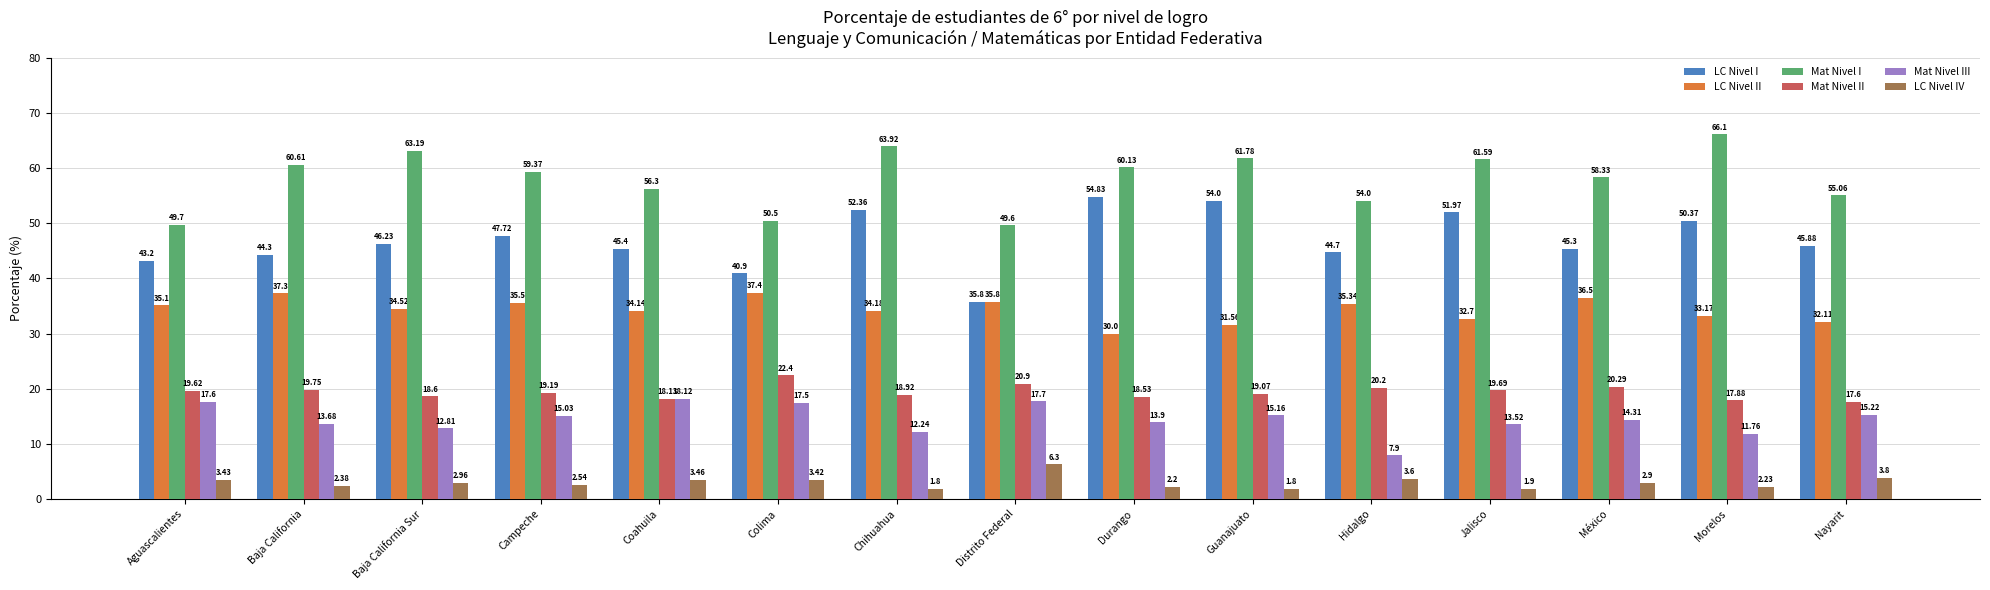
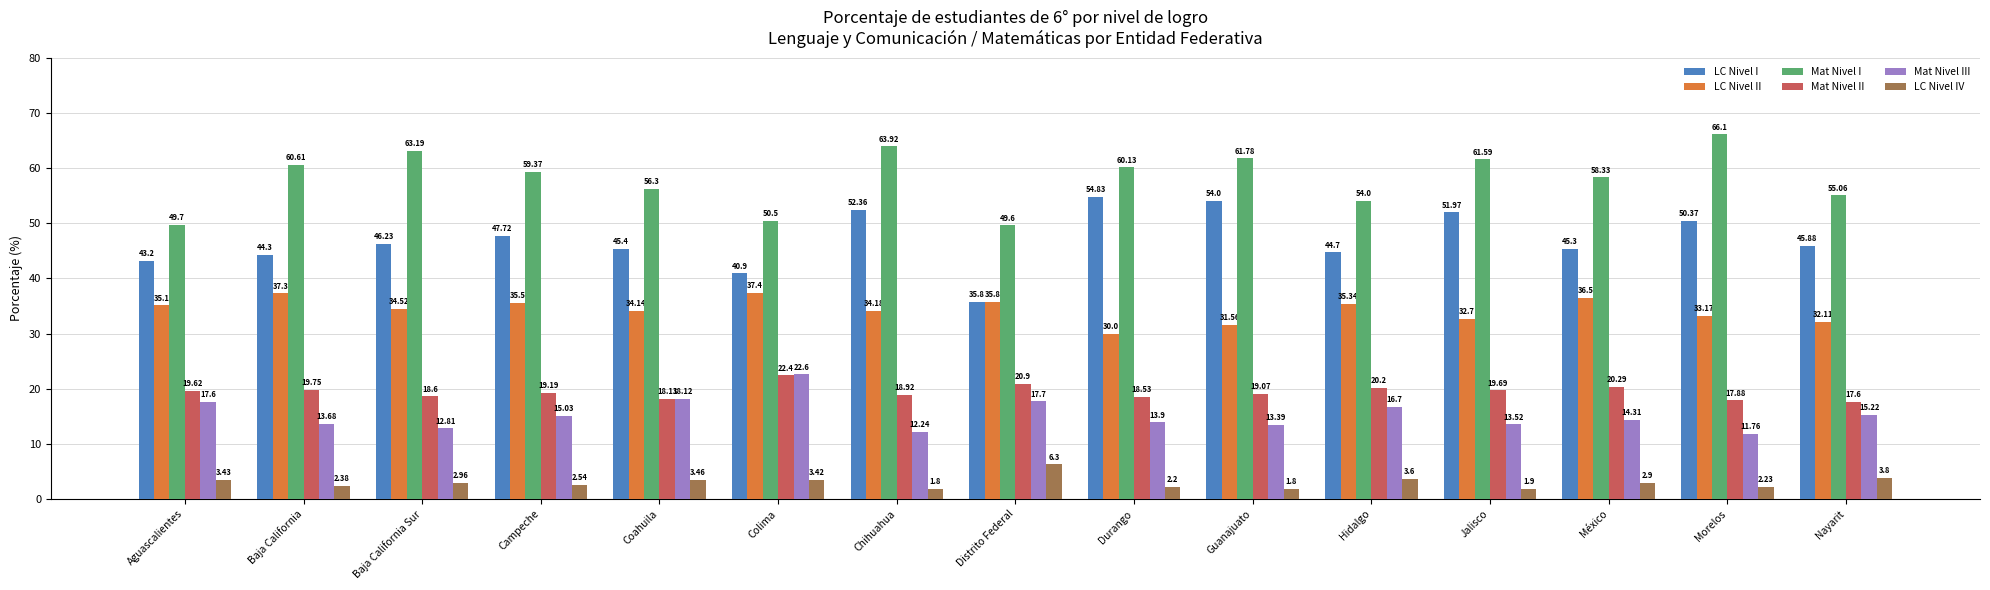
  {
    "LC Nivel I": {
      "Aguascalientes": 43.2,
      "Baja California": 44.3,
      "Baja California Sur": 46.23,
      "Campeche": 47.72,
      "Coahuila": 45.4,
      "Colima": 40.9,
      "Chihuahua": 52.36,
      "Distrito Federal": 35.8,
      "Durango": 54.83,
      "Guanajuato": 54.0,
      "Hidalgo": 44.7,
      "Jalisco": 51.97,
      "México": 45.3,
      "Morelos": 50.37,
      "Nayarit": 45.88
    },
    "Mat Nivel I": {
      "Aguascalientes": 49.7,
      "Baja California": 60.61,
      "Baja California Sur": 63.19,
      "Campeche": 59.37,
      "Coahuila": 56.3,
      "Colima": 50.5,
      "Chihuahua": 63.92,
      "Distrito Federal": 49.6,
      "Durango": 60.13,
      "Guanajuato": 61.78,
      "Hidalgo": 54.0,
      "Jalisco": 61.59,
      "México": 58.33,
      "Morelos": 66.1,
      "Nayarit": 55.06
    },
    "Mat Nivel III": {
      "Aguascalientes": 17.6,
      "Baja California": 13.68,
      "Baja California Sur": 12.81,
      "Campeche": 15.03,
-     "Colima": 17.5,
+     "Colima": 22.6,
      "Chihuahua": 12.24,
      "Distrito Federal": 17.7,
      "Durango": 13.9,
-     "Guanajuato": 15.16,
-     "Hidalgo": 7.9,
+     "Guanajuato": 13.39,
+     "Hidalgo": 16.7,
      "Jalisco": 13.52,
      "México": 14.31,
      "Morelos": 11.76,
      "Nayarit": 15.22
    }
  }
